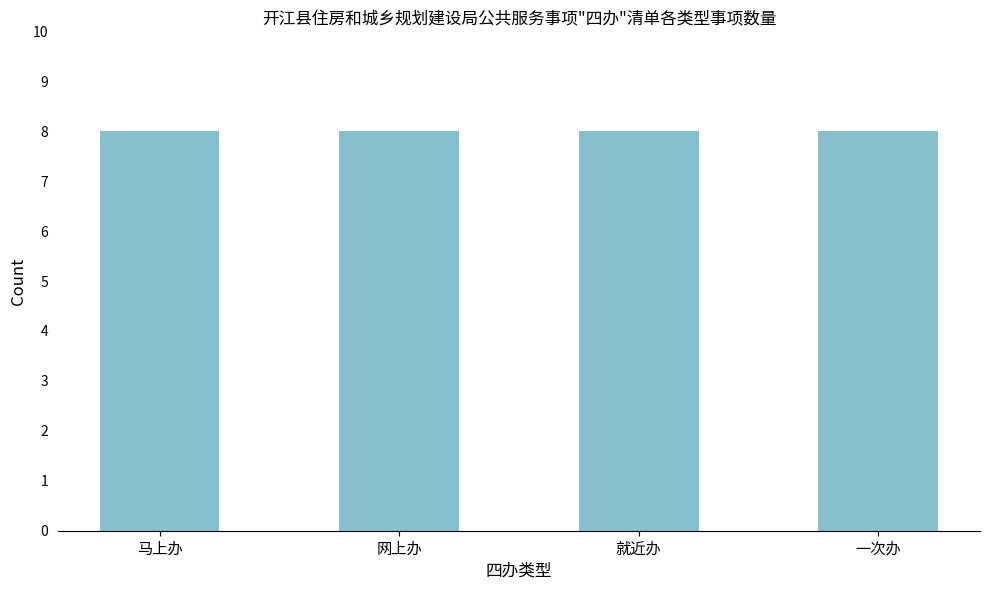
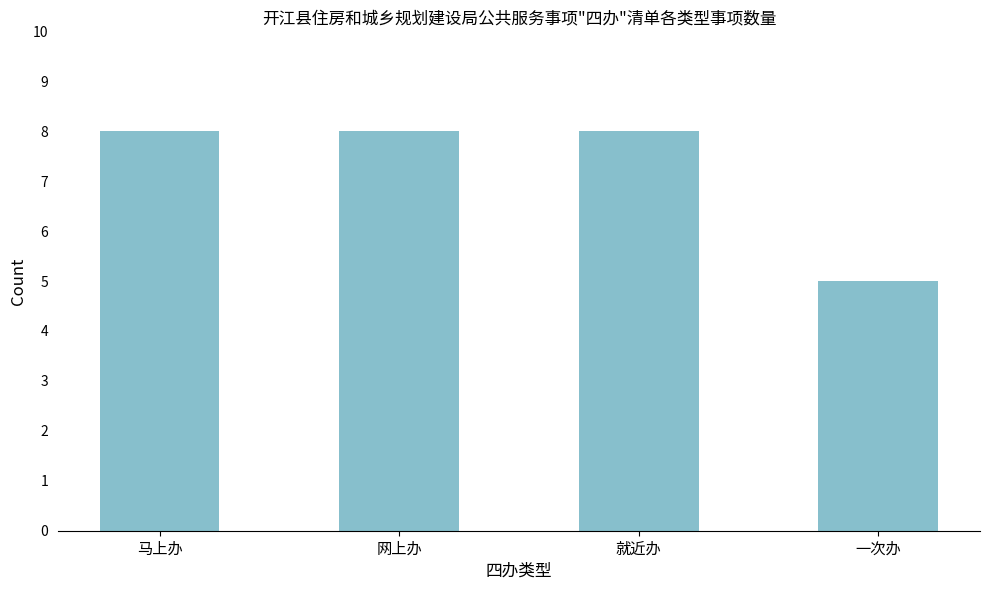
  {
    "马上办": 8,
    "网上办": 8,
    "就近办": 8,
-   "一次办": 8
+   "一次办": 5
  }
